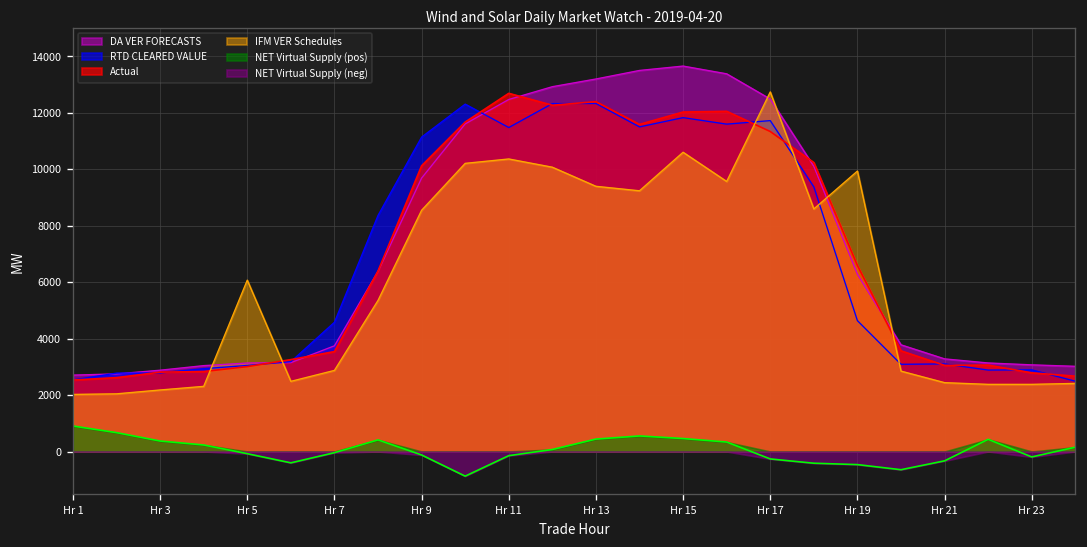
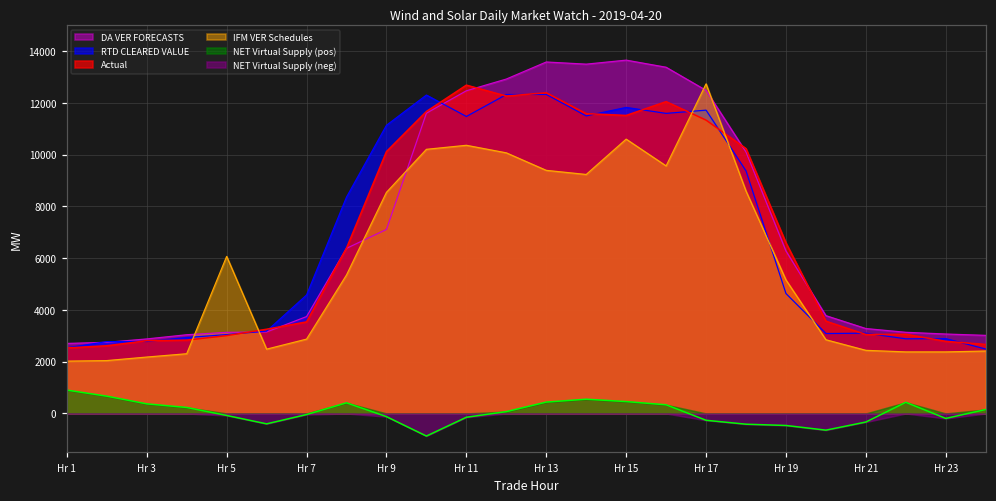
  {
    "DA VER FORECASTS": {
      "Hr 1": 2700,
      "Hr 7": 3700,
-     "Hr 9": 9700,
+     "Hr 9": 7100,
      "Hr 11": 12500,
-     "Hr 13": 13200,
+     "Hr 13": 13600,
      "Hr 15": 13600,
      "Hr 17": 12500,
      "Hr 19": 6300,
      "Hr 21": 3300,
      "Hr 23": 3100
    },
    "RTD CLEARED VALUE": {
      "Hr 7": 4600,
      "Hr 9": 11100,
      "Hr 11": 11500,
      "Hr 15": 11800,
      "Hr 17": 11700,
      "Hr 19": 4600
    },
    "Actual": {
      "Hr 7": 3500,
      "Hr 9": 10100,
      "Hr 11": 12700,
-     "Hr 15": 12000,
+     "Hr 15": 11500,
      "Hr 17": 11300,
      "Hr 19": 6600
    },
    "IFM VER Schedules": {
      "Hr 1": 2000,
      "Hr 3": 2200,
      "Hr 5": 6100,
      "Hr 7": 2900,
      "Hr 9": 8500,
      "Hr 11": 10400,
      "Hr 13": 9400,
      "Hr 15": 10600,
      "Hr 17": 12700,
-     "Hr 19": 9900,
+     "Hr 19": 5200,
      "Hr 21": 2400,
      "Hr 23": 2400
    },
    "NET Virtual Supply (neg)": {
      "Hr 1": 0,
      "Hr 3": 0,
      "Hr 13": 0,
      "Hr 15": 0
    }
  }
